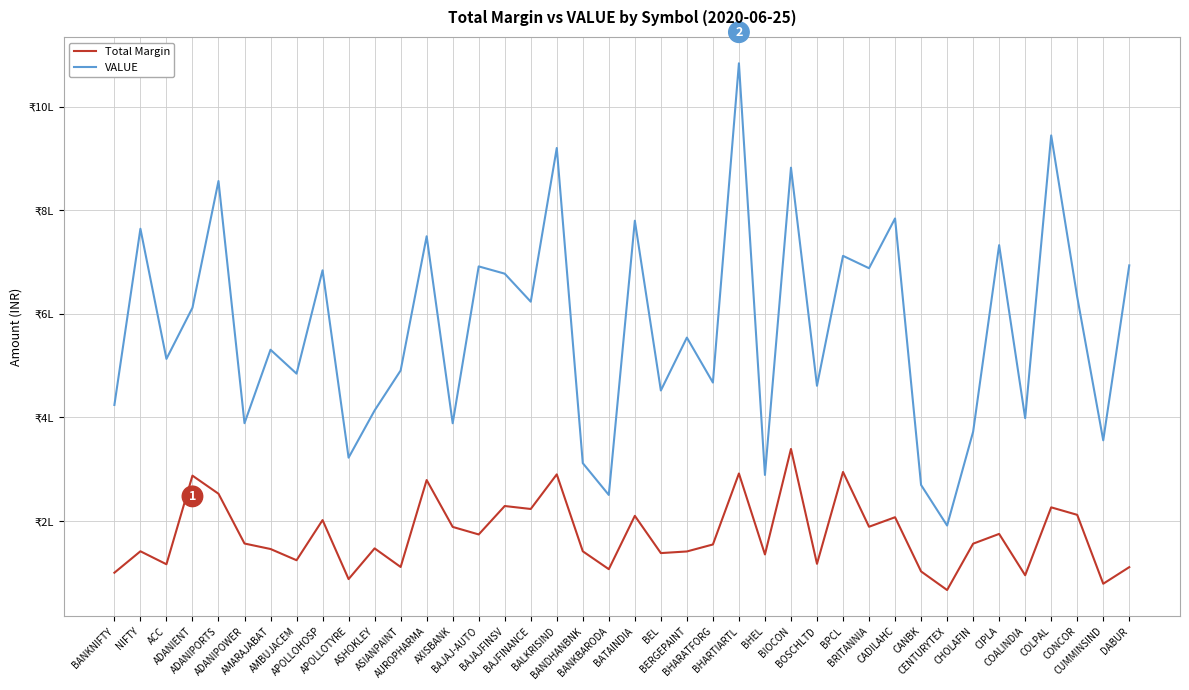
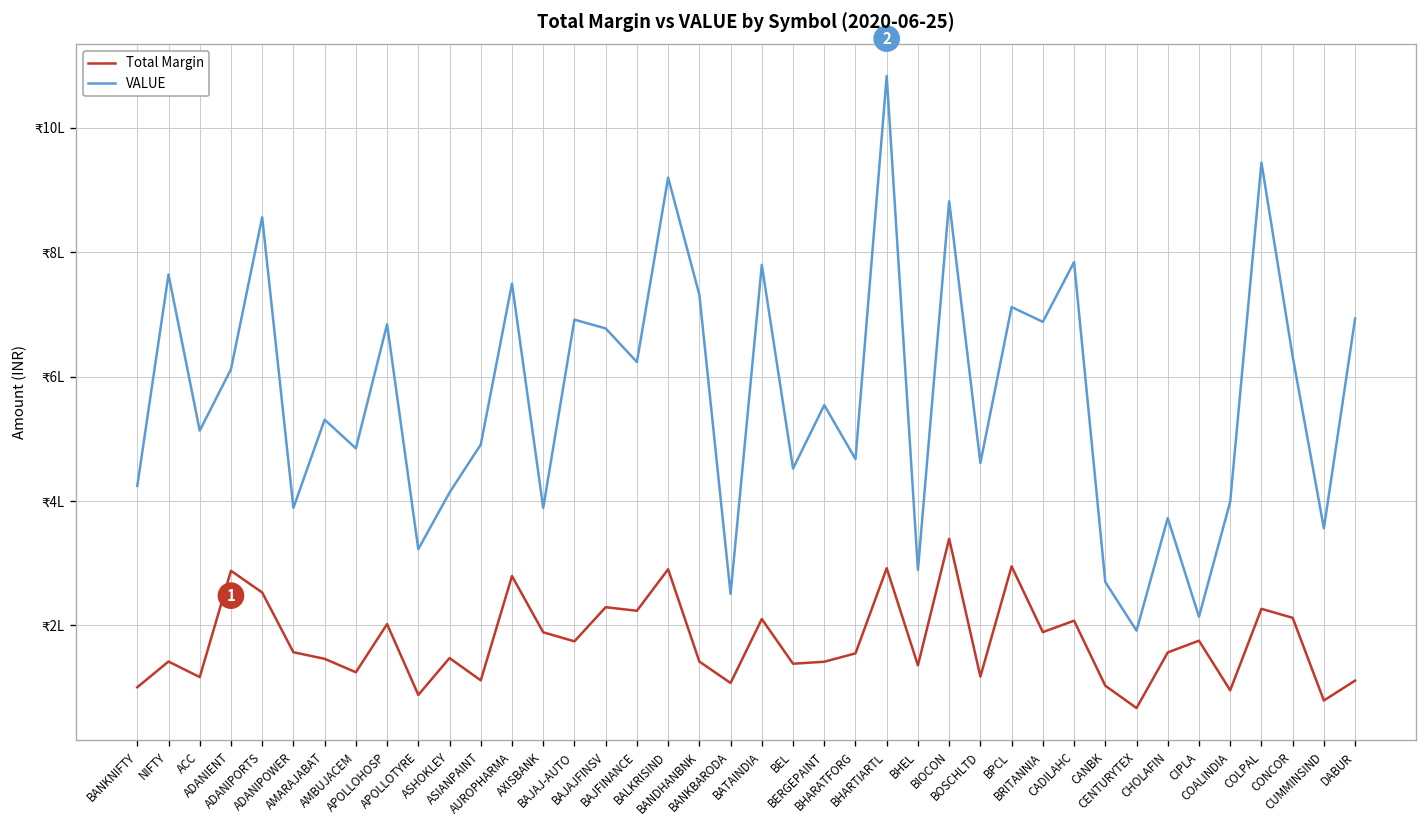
  {
    "Total Margin": {
      "BANKNIFTY": "₹1.0L",
      "NIFTY": "₹1.4L",
      "ACC": "₹1.2L",
      "ADANIPORTS": "₹2.5L",
      "ADANIPOWER": "₹1.6L",
      "AMARAJABAT": "₹1.5L",
      "AMBUJACEM": "₹1.2L",
      "APOLLOHOSP": "₹2.0L",
      "APOLLOTYRE": "₹0.9L",
      "ASHOKLEY": "₹1.5L",
      "ASIANPAINT": "₹1.1L",
      "AUROPHARMA": "₹2.8L",
      "AXISBANK": "₹1.9L",
      "BAJAJ-AUTO": "₹1.7L",
      "BAJAJFINSV": "₹2.3L",
      "BAJFINANCE": "₹2.2L",
      "BALKRISIND": "₹2.9L",
      "BANDHANBNK": "₹1.4L",
      "BANKBARODA": "₹1.1L",
      "BATAINDIA": "₹2.1L",
      "BEL": "₹1.4L",
      "BERGEPAINT": "₹1.4L",
      "BHARATFORG": "₹1.5L",
      "BHARTIARTL": "₹2.9L",
      "BHEL": "₹1.4L",
      "BIOCON": "₹3.4L",
      "BOSCHLTD": "₹1.2L",
      "BPCL": "₹2.9L",
      "BRITANNIA": "₹1.9L",
      "CADILAHC": "₹2.1L",
      "CANBK": "₹1.0L",
      "CENTURYTEX": "₹0.7L",
      "CHOLAFIN": "₹1.6L",
      "CIPLA": "₹1.8L",
      "COALINDIA": "₹1.0L",
      "COLPAL": "₹2.3L",
      "CONCOR": "₹2.1L",
      "CUMMINSIND": "₹0.8L",
      "DABUR": "₹1.1L"
    },
    "VALUE": {
      "BANKNIFTY": "₹4.2L",
      "NIFTY": "₹7.6L",
      "ACC": "₹5.1L",
      "ADANIENT": "₹6.1L",
      "ADANIPORTS": "₹8.6L",
      "ADANIPOWER": "₹3.9L",
      "AMARAJABAT": "₹5.3L",
      "AMBUJACEM": "₹4.8L",
      "APOLLOHOSP": "₹6.8L",
      "APOLLOTYRE": "₹3.2L",
      "ASHOKLEY": "₹4.1L",
      "ASIANPAINT": "₹4.9L",
      "AUROPHARMA": "₹7.5L",
      "AXISBANK": "₹3.9L",
      "BAJAJ-AUTO": "₹6.9L",
      "BAJAJFINSV": "₹6.8L",
      "BAJFINANCE": "₹6.2L",
      "BALKRISIND": "₹9.2L",
-     "BANDHANBNK": "₹3.1L",
+     "BANDHANBNK": "₹7.3L",
      "BANKBARODA": "₹2.5L",
      "BATAINDIA": "₹7.8L",
      "BEL": "₹4.5L",
      "BERGEPAINT": "₹5.5L",
      "BHARATFORG": "₹4.7L",
      "BHEL": "₹2.9L",
      "BIOCON": "₹8.8L",
      "BOSCHLTD": "₹4.6L",
      "BPCL": "₹7.1L",
      "BRITANNIA": "₹6.9L",
      "CADILAHC": "₹7.8L",
      "CANBK": "₹2.7L",
      "CENTURYTEX": "₹1.9L",
      "CHOLAFIN": "₹3.7L",
-     "CIPLA": "₹7.3L",
+     "CIPLA": "₹2.1L",
      "COALINDIA": "₹4.0L",
      "COLPAL": "₹9.4L",
      "CONCOR": "₹6.3L",
      "CUMMINSIND": "₹3.6L",
      "DABUR": "₹6.9L"
    }
  }
